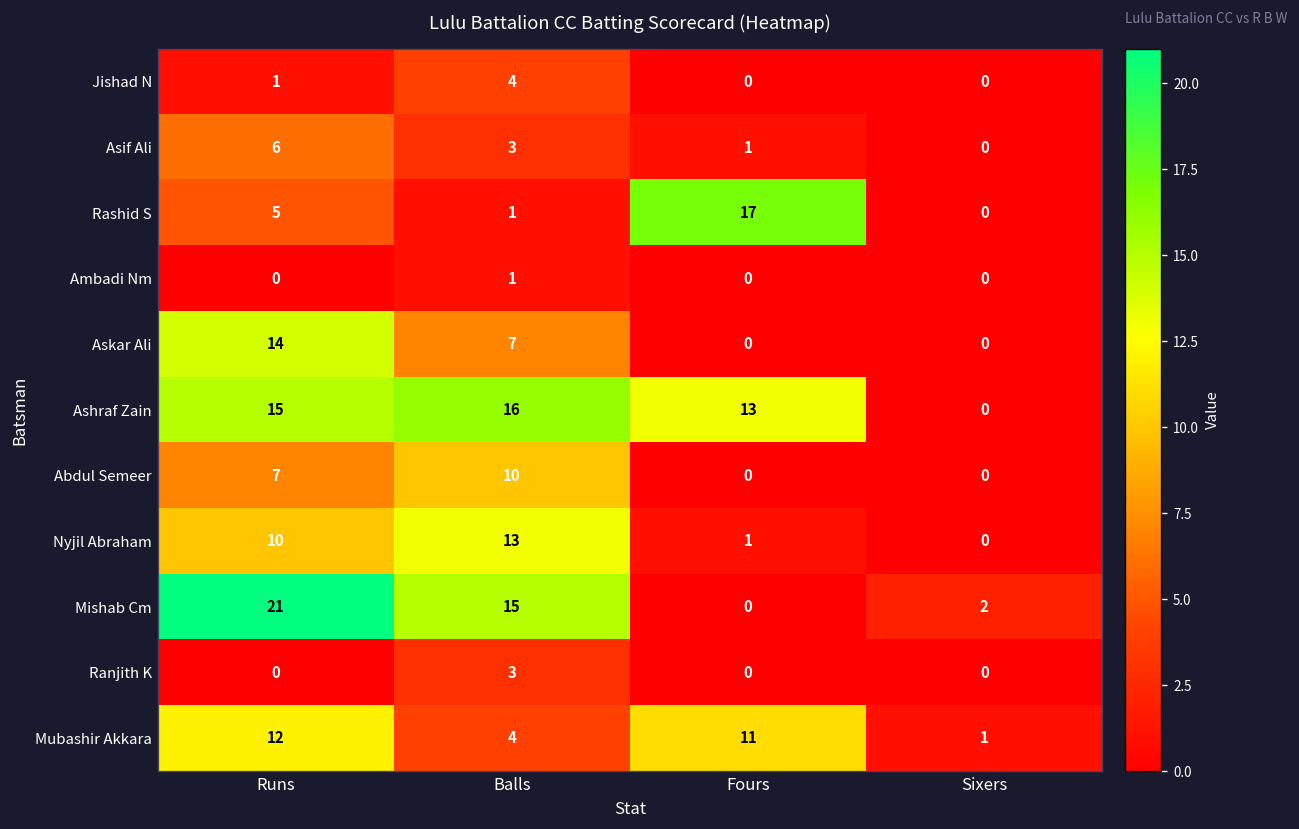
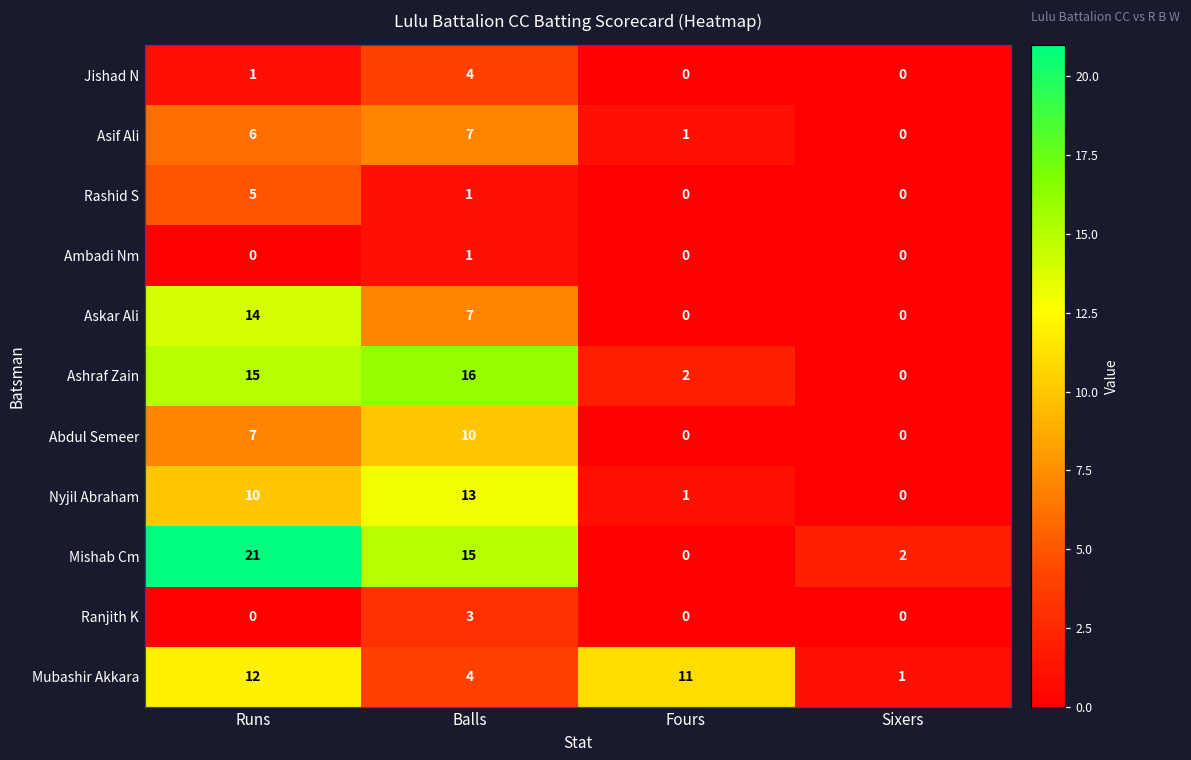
  {
    "Jishad N": {
      "Runs": 1,
      "Balls": 4,
      "Fours": 0,
      "Sixers": 0
    },
    "Asif Ali": {
      "Runs": 6,
-     "Balls": 3,
+     "Balls": 7,
      "Fours": 1,
      "Sixers": 0
    },
    "Rashid S": {
      "Runs": 5,
      "Balls": 1,
-     "Fours": 17,
+     "Fours": 0,
      "Sixers": 0
    },
    "Ambadi Nm": {
      "Runs": 0,
      "Balls": 1,
      "Fours": 0,
      "Sixers": 0
    },
    "Askar Ali": {
      "Runs": 14,
      "Balls": 7,
      "Fours": 0,
      "Sixers": 0
    },
    "Ashraf Zain": {
      "Runs": 15,
      "Balls": 16,
-     "Fours": 13,
+     "Fours": 2,
      "Sixers": 0
    },
    "Abdul Semeer": {
      "Runs": 7,
      "Balls": 10,
      "Fours": 0,
      "Sixers": 0
    },
    "Nyjil Abraham": {
      "Runs": 10,
      "Balls": 13,
      "Fours": 1,
      "Sixers": 0
    },
    "Mishab Cm": {
      "Runs": 21,
      "Balls": 15,
      "Fours": 0,
      "Sixers": 2
    },
    "Ranjith K": {
      "Runs": 0,
      "Balls": 3,
      "Fours": 0,
      "Sixers": 0
    },
    "Mubashir Akkara": {
      "Runs": 12,
      "Balls": 4,
      "Fours": 11,
      "Sixers": 1
    }
  }
